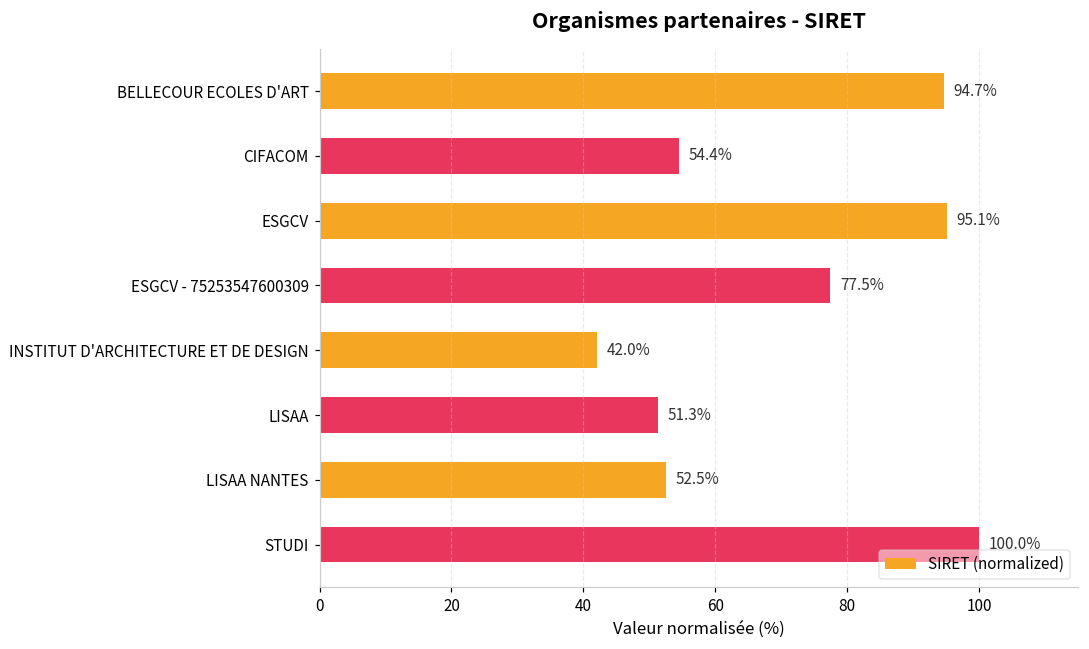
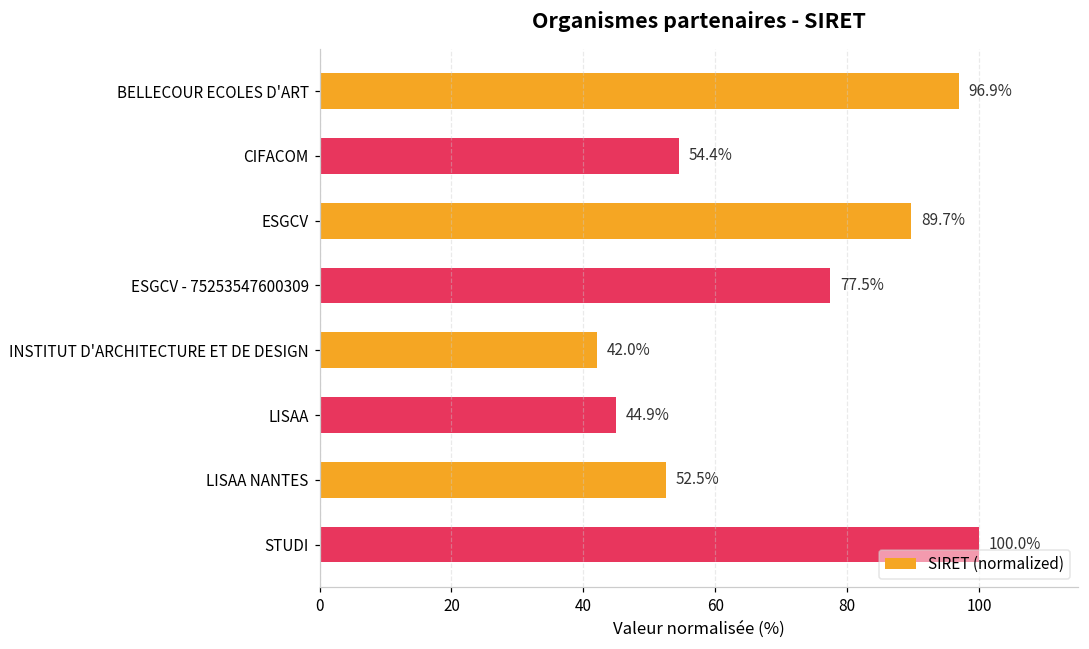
  {
-   "BELLECOUR ECOLES D'ART": "94.7%",
+   "BELLECOUR ECOLES D'ART": "96.9%",
    "CIFACOM": "54.4%",
-   "ESGCV": "95.1%",
+   "ESGCV": "89.7%",
    "ESGCV - 75253547600309": "77.5%",
    "INSTITUT D'ARCHITECTURE ET DE DESIGN": "42.0%",
-   "LISAA": "51.3%",
+   "LISAA": "44.9%",
    "LISAA NANTES": "52.5%"
  }
